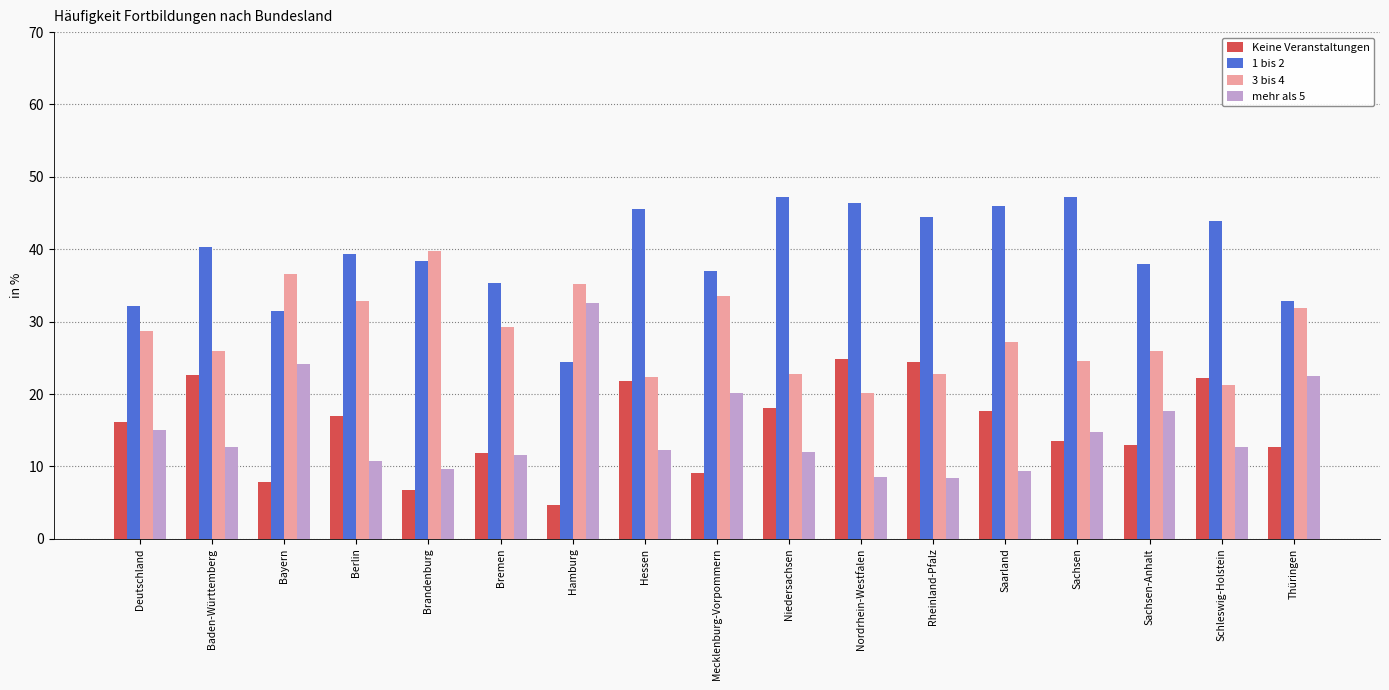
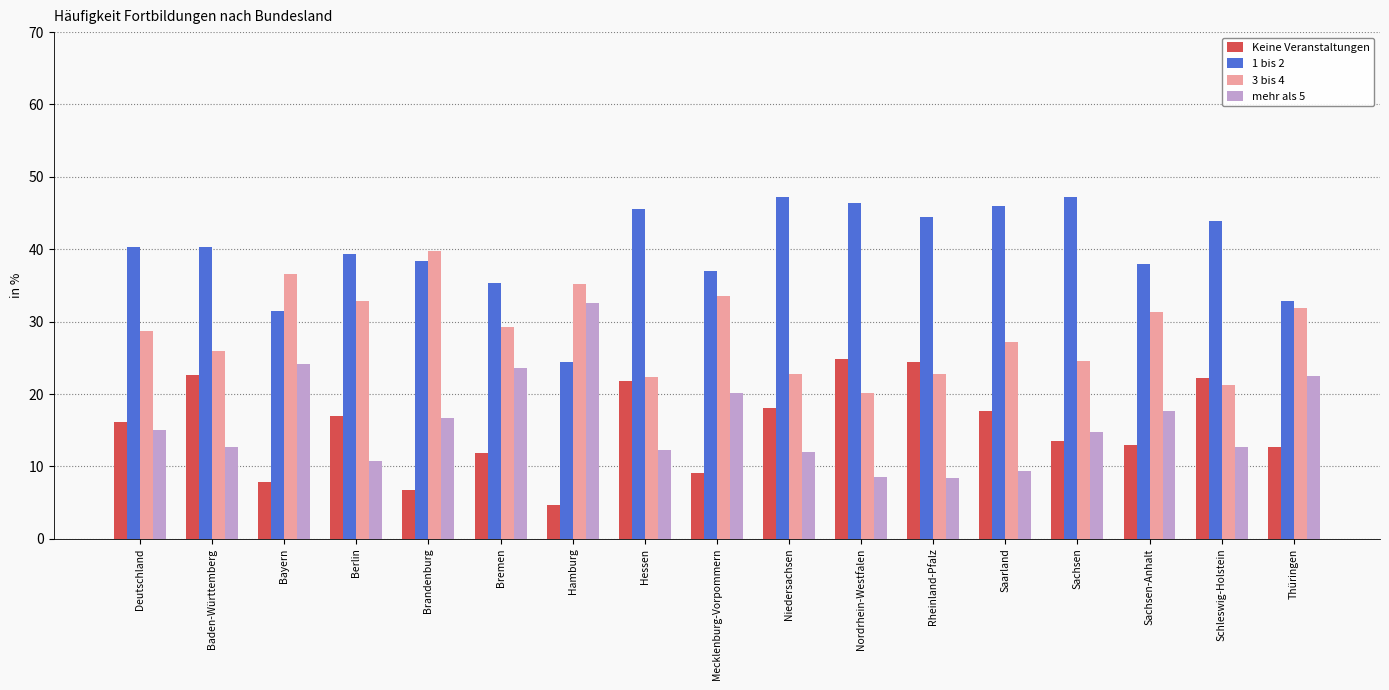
  {
    "Keine Veranstaltungen": {
      "Deutschland": 16,
      "Baden-Württemberg": 23,
      "Bayern": 8,
      "Berlin": 17,
      "Brandenburg": 7,
      "Bremen": 12,
      "Hamburg": 5,
      "Hessen": 22,
      "Mecklenburg-Vorpommern": 9,
      "Niedersachsen": 18,
      "Nordrhein-Westfalen": 25,
      "Rheinland-Pfalz": 24,
      "Saarland": 18,
      "Sachsen": 14,
      "Sachsen-Anhalt": 13,
      "Schleswig-Holstein": 22,
      "Thüringen": 13
    },
    "1 bis 2": {
-     "Deutschland": 32,
+     "Deutschland": 40,
      "Baden-Württemberg": 40,
      "Bayern": 32,
      "Berlin": 39,
      "Brandenburg": 38,
      "Bremen": 35,
      "Hamburg": 24,
      "Hessen": 46,
      "Mecklenburg-Vorpommern": 37,
      "Niedersachsen": 47,
      "Nordrhein-Westfalen": 46,
      "Rheinland-Pfalz": 45,
      "Saarland": 46,
      "Sachsen": 47,
      "Sachsen-Anhalt": 38,
      "Schleswig-Holstein": 44,
      "Thüringen": 33
    },
    "3 bis 4": {
      "Deutschland": 29,
      "Baden-Württemberg": 26,
      "Bayern": 37,
      "Berlin": 33,
      "Brandenburg": 40,
      "Bremen": 29,
      "Hamburg": 35,
      "Hessen": 22,
      "Mecklenburg-Vorpommern": 34,
      "Niedersachsen": 23,
      "Nordrhein-Westfalen": 20,
      "Rheinland-Pfalz": 23,
      "Saarland": 27,
      "Sachsen": 25,
-     "Sachsen-Anhalt": 26,
+     "Sachsen-Anhalt": 31,
      "Schleswig-Holstein": 21,
      "Thüringen": 32
    },
    "mehr als 5": {
      "Deutschland": 15,
      "Baden-Württemberg": 13,
      "Bayern": 24,
      "Berlin": 11,
-     "Brandenburg": 10,
-     "Bremen": 12,
+     "Brandenburg": 17,
+     "Bremen": 24,
      "Hamburg": 33,
      "Hessen": 12,
      "Mecklenburg-Vorpommern": 20,
      "Niedersachsen": 12,
      "Nordrhein-Westfalen": 9,
      "Rheinland-Pfalz": 8,
      "Saarland": 9,
      "Sachsen": 15,
      "Sachsen-Anhalt": 18,
      "Schleswig-Holstein": 13,
      "Thüringen": 23
    }
  }
